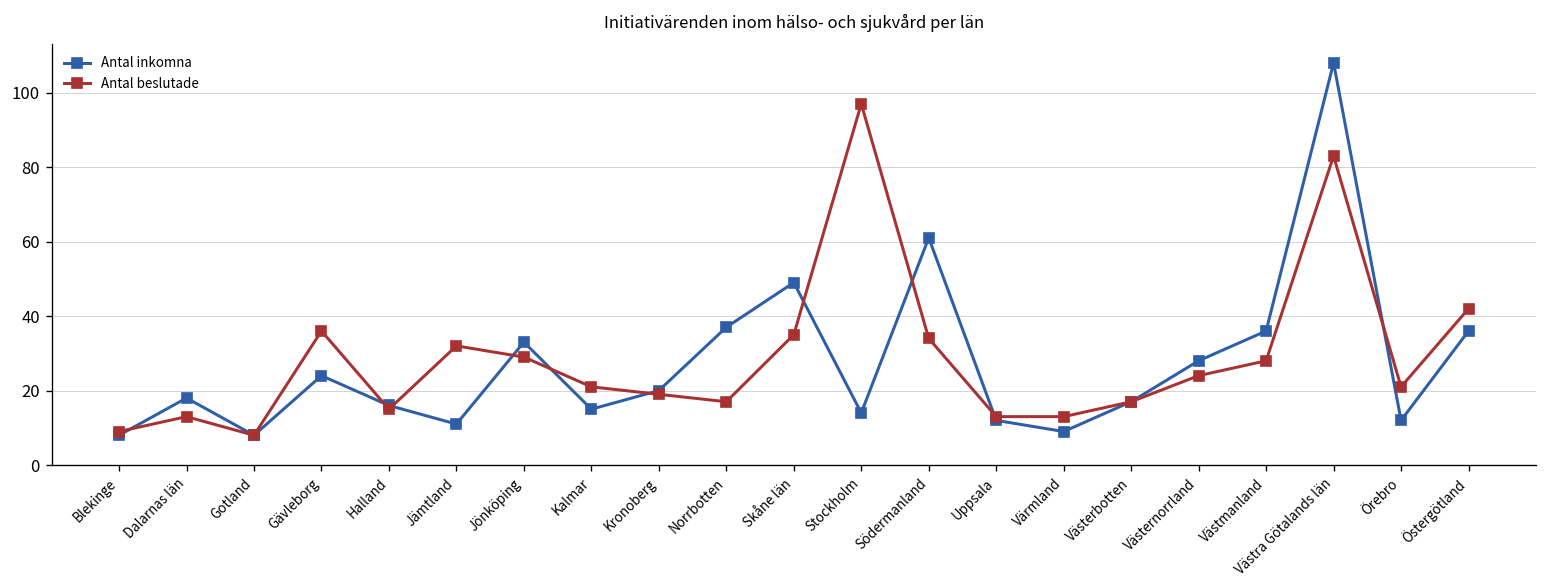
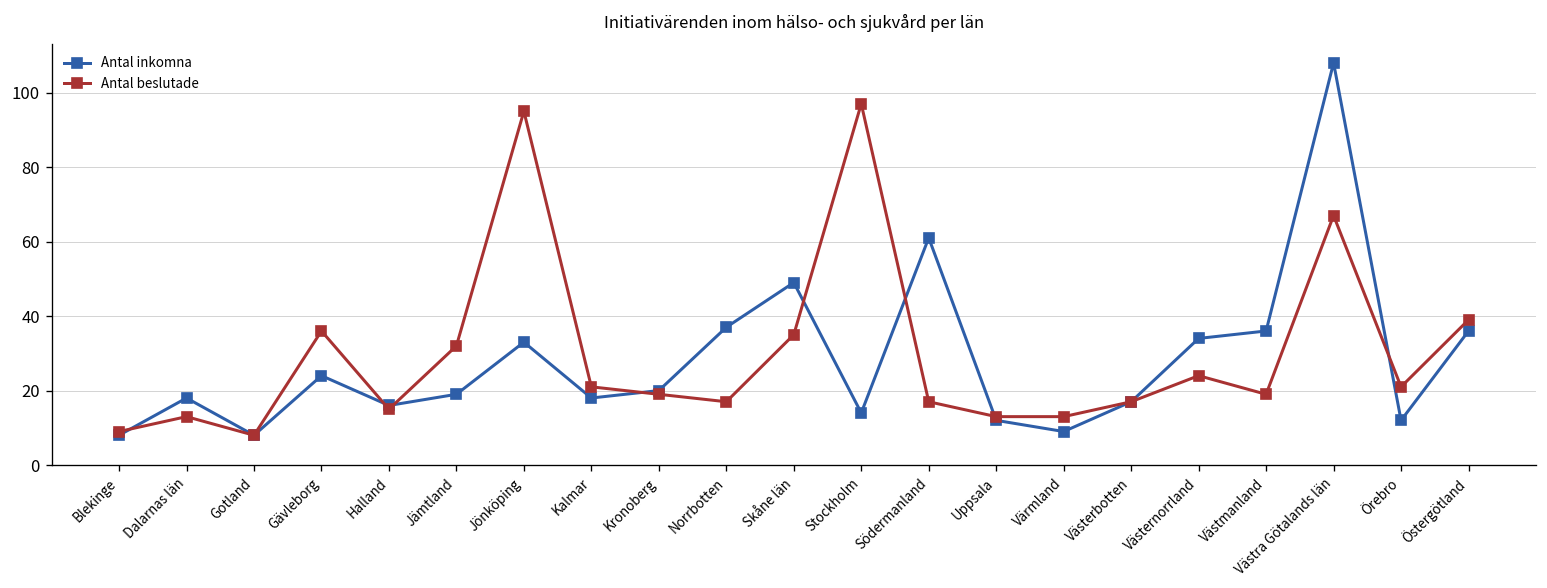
  {
    "Antal inkomna": {
      "Blekinge": 8,
      "Dalarnas län": 18,
      "Gävleborg": 24,
      "Halland": 16,
-     "Jämtland": 11,
+     "Jämtland": 19,
      "Jönköping": 33,
-     "Kalmar": 15,
+     "Kalmar": 18,
      "Kronoberg": 20,
      "Norrbotten": 37,
      "Skåne län": 49,
      "Stockholm": 14,
      "Södermanland": 61,
      "Uppsala": 12,
      "Värmland": 9,
-     "Västernorrland": 28,
+     "Västernorrland": 34,
      "Västmanland": 36,
      "Västra Götalands län": 108,
      "Örebro": 12,
      "Östergötland": 36
    },
    "Antal beslutade": {
      "Blekinge": 9,
      "Dalarnas län": 13,
      "Gävleborg": 36,
      "Halland": 15,
      "Jämtland": 32,
-     "Jönköping": 29,
+     "Jönköping": 95,
      "Kalmar": 21,
      "Kronoberg": 19,
      "Norrbotten": 17,
      "Skåne län": 35,
      "Stockholm": 97,
-     "Södermanland": 34,
+     "Södermanland": 17,
      "Uppsala": 13,
      "Värmland": 13,
      "Västernorrland": 24,
-     "Västmanland": 28,
-     "Västra Götalands län": 83,
+     "Västmanland": 19,
+     "Västra Götalands län": 67,
      "Örebro": 21,
-     "Östergötland": 42
+     "Östergötland": 39
    }
  }
